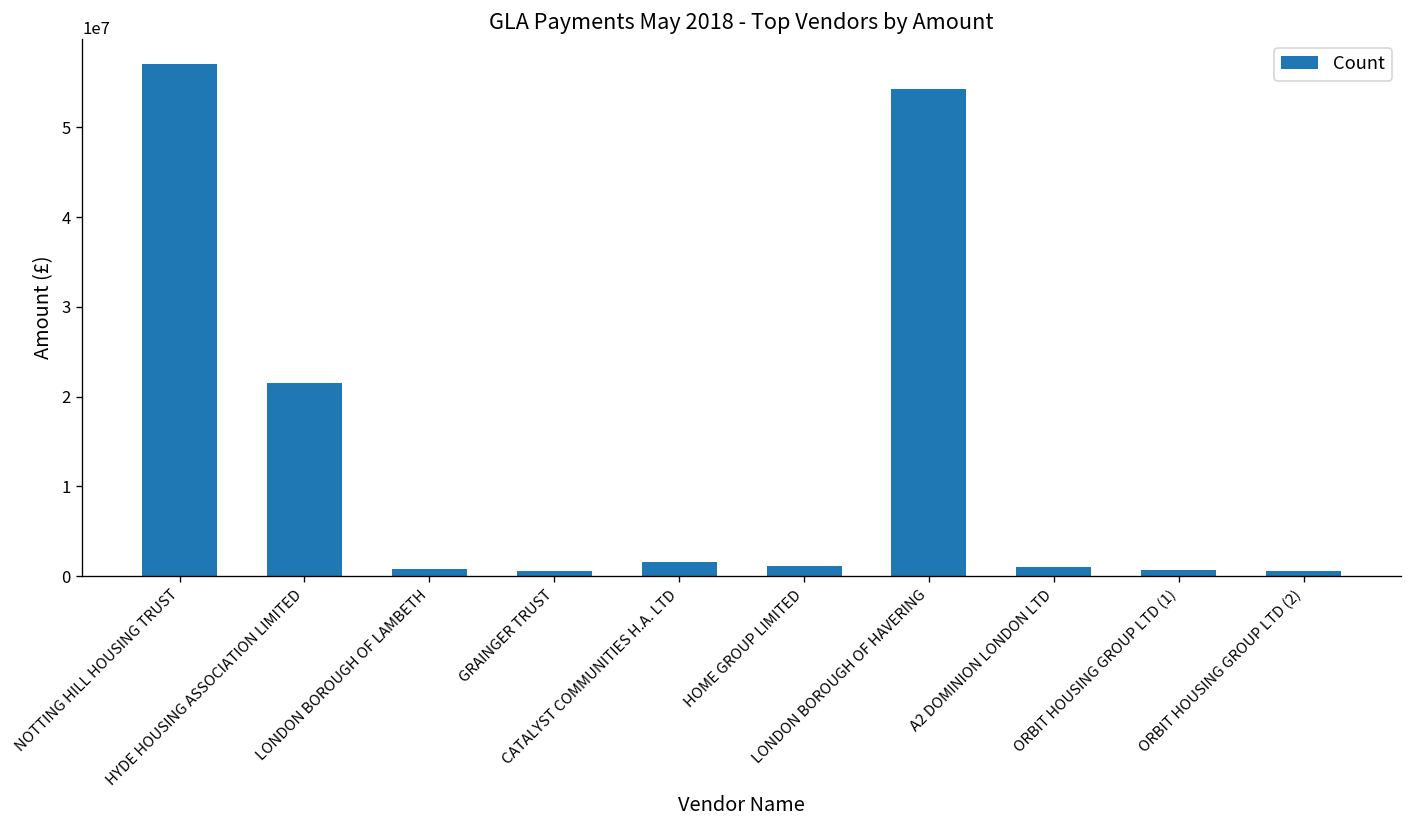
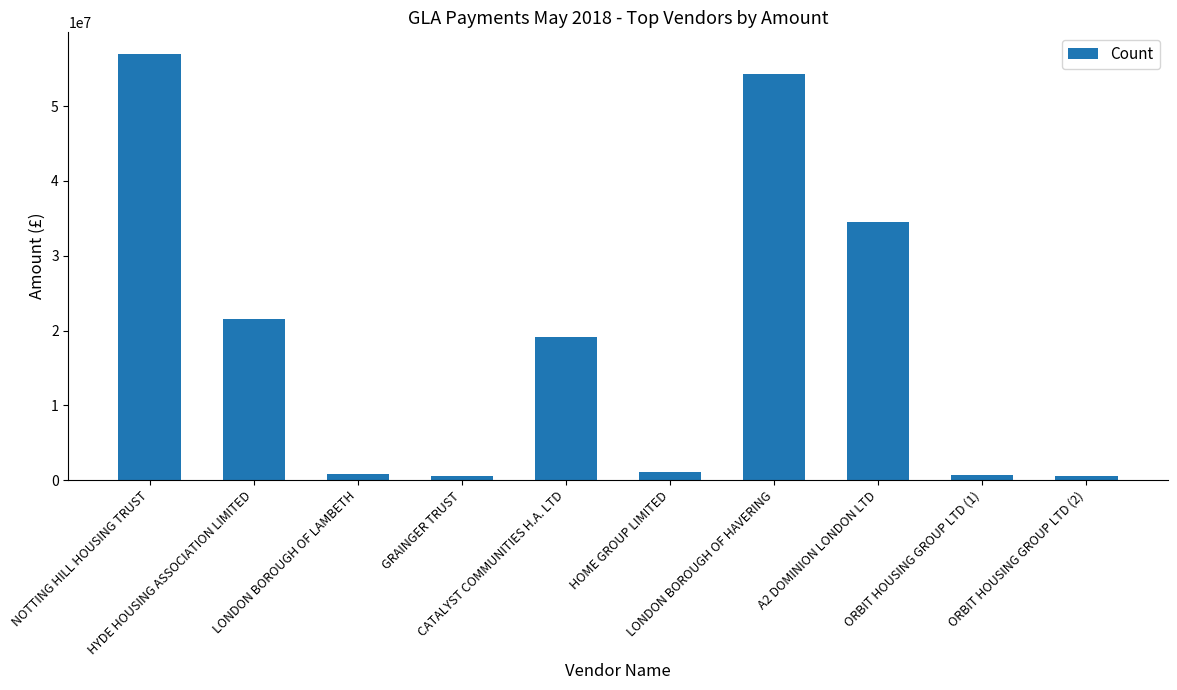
  {
    "NOTTING HILL HOUSING TRUST": 57000000,
    "HYDE HOUSING ASSOCIATION LIMITED": 22000000,
    "LONDON BOROUGH OF LAMBETH": 1000000,
    "GRAINGER TRUST": 1000000,
-   "CATALYST COMMUNITIES H.A. LTD": 2000000,
+   "CATALYST COMMUNITIES H.A. LTD": 19000000,
    "HOME GROUP LIMITED": 1000000,
    "LONDON BOROUGH OF HAVERING": 54000000,
-   "A2 DOMINION LONDON LTD": 1000000,
+   "A2 DOMINION LONDON LTD": 34000000,
    "ORBIT HOUSING GROUP LTD (1)": 1000000,
    "ORBIT HOUSING GROUP LTD (2)": 1000000
  }
